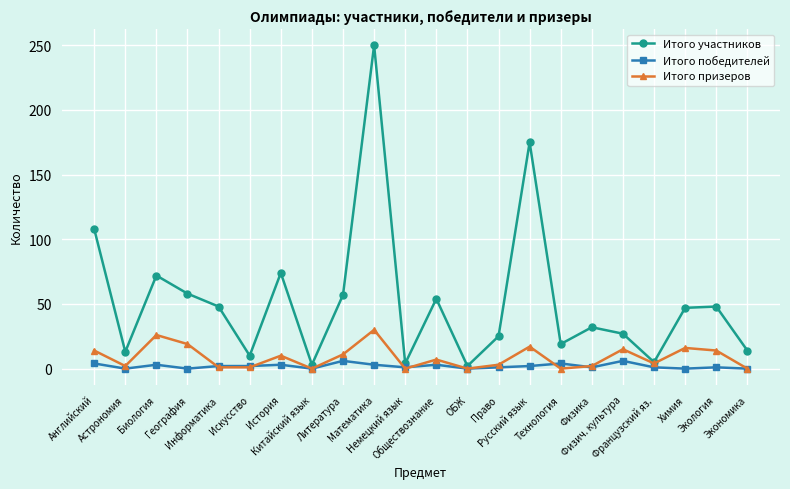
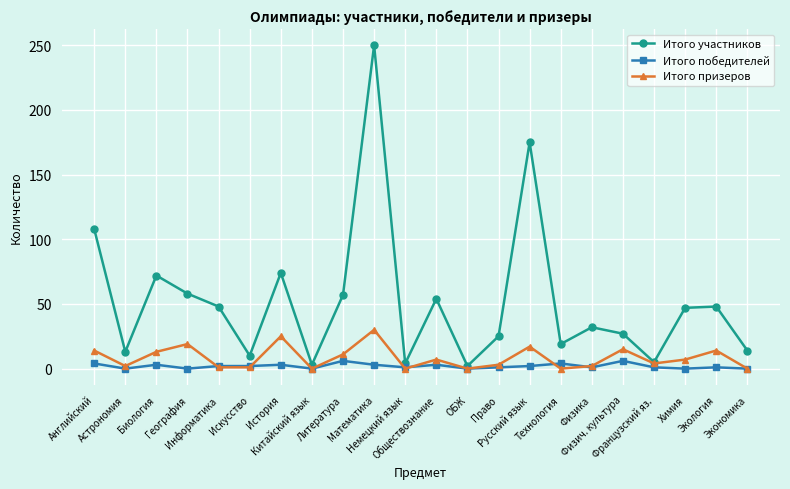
  {
    "Итого призеров": {
      "Английский": 14,
      "Астрономия": 2,
-     "Биология": 26,
+     "Биология": 13,
      "География": 19,
-     "История": 10,
+     "История": 25,
      "Литература": 11,
      "Математика": 30,
      "Обществознание": 7,
      "Право": 3,
      "Русский язык": 17,
      "Технология": 0,
      "Физич. культура": 15,
-     "Химия": 16,
+     "Химия": 7,
      "Экология": 14
    }
  }
